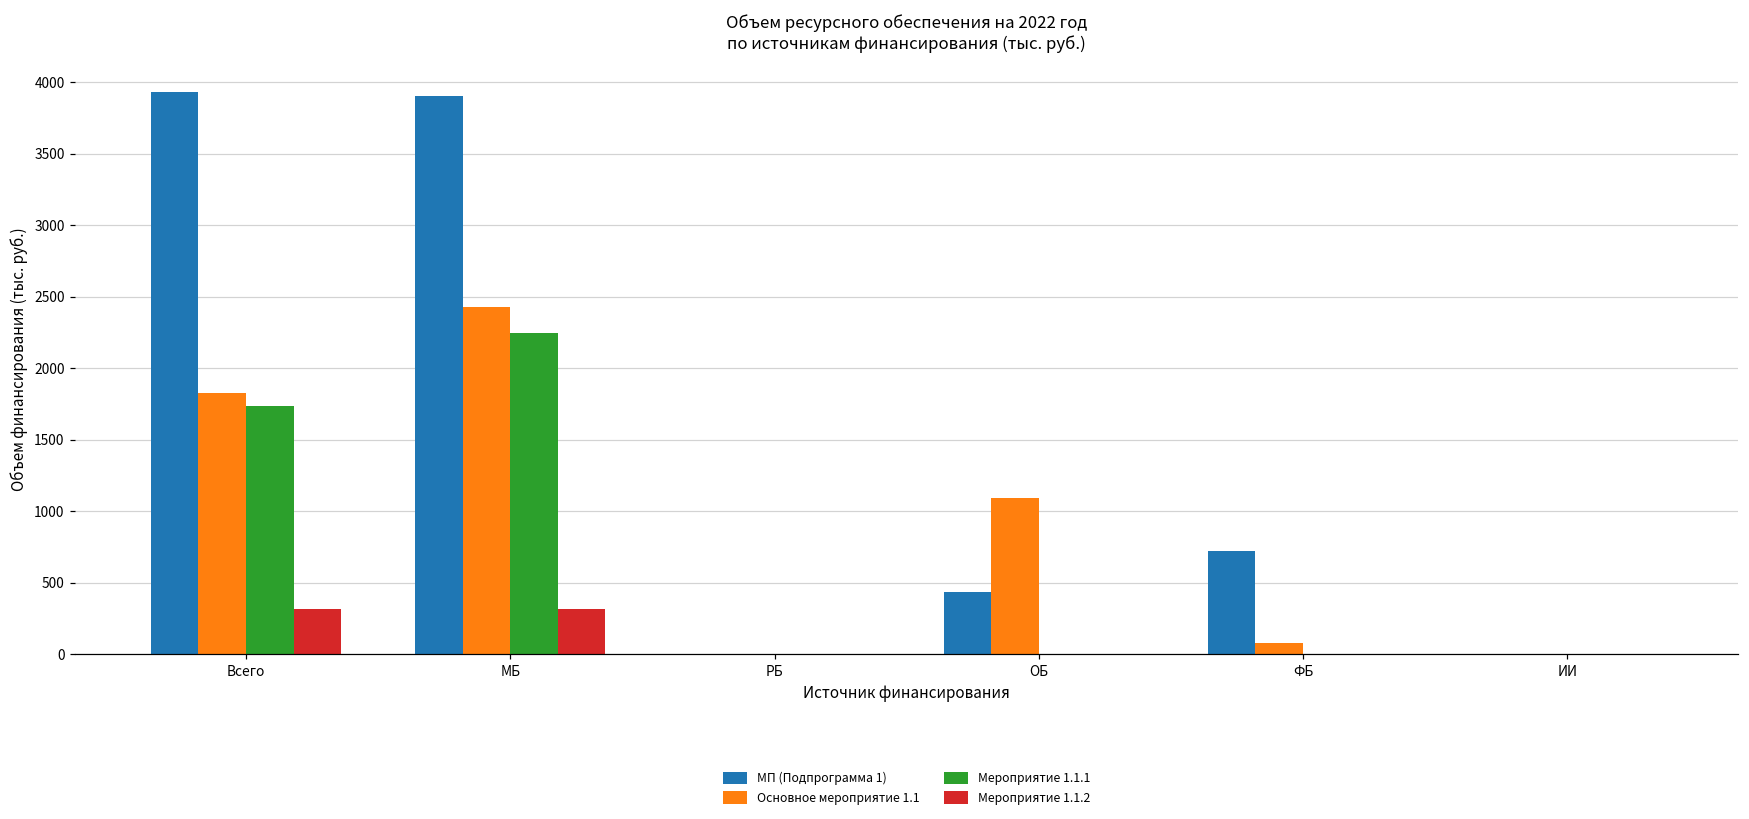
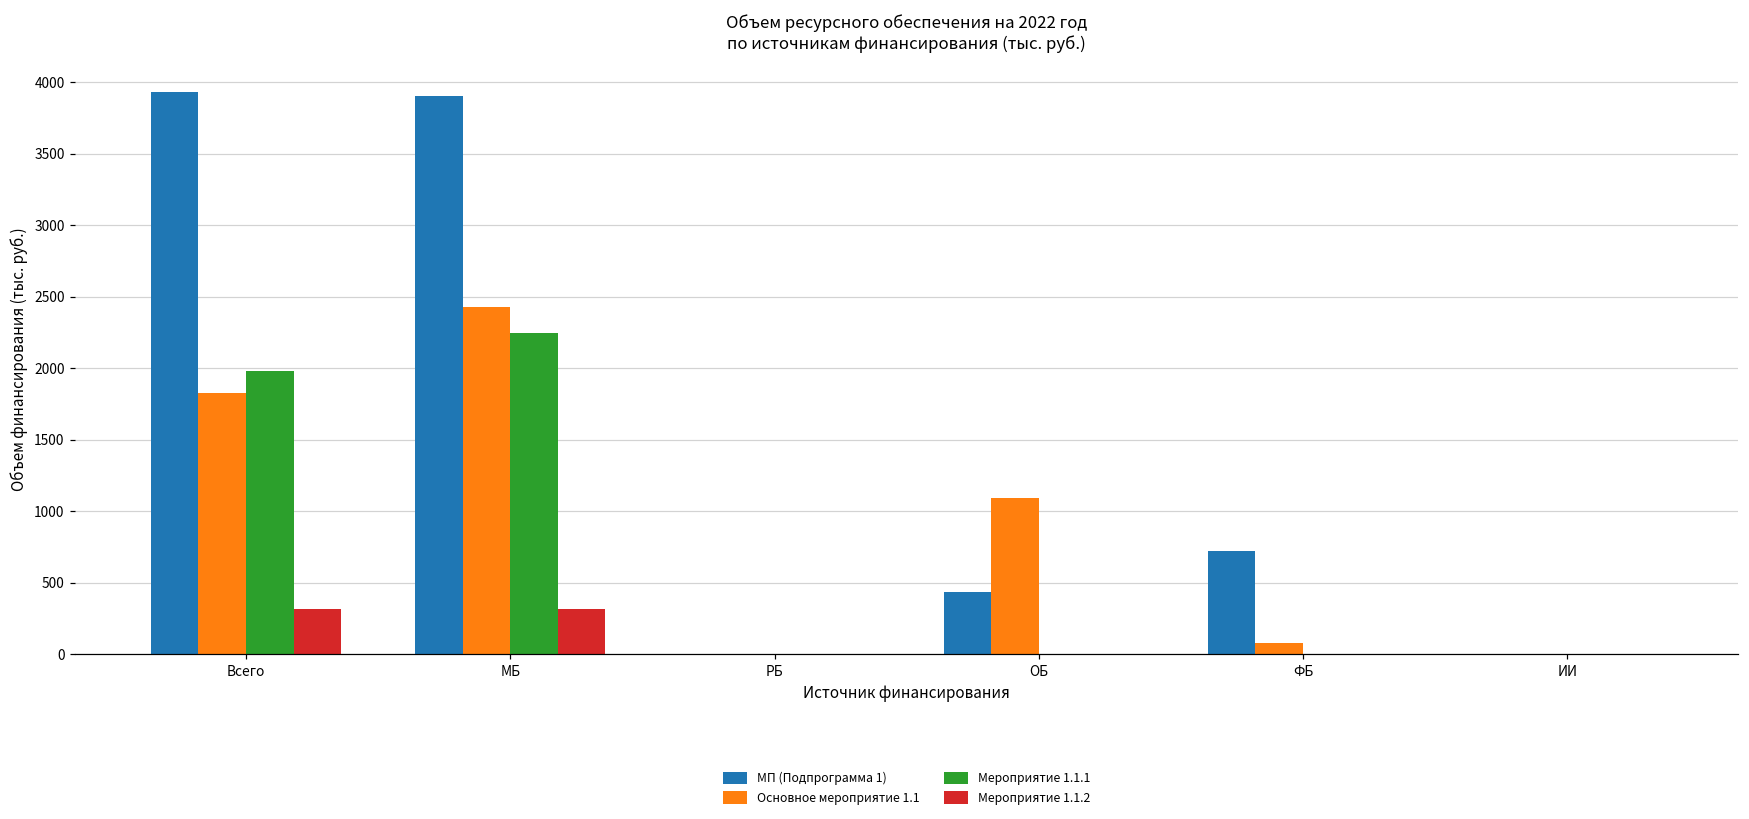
  {
    "МП (Подпрограмма 1)": {
      "Всего": 3930,
      "МБ": 3900,
      "РБ": 0,
      "ОБ": 440,
      "ФБ": 720,
      "ИИ": 0
    },
    "Основное мероприятие 1.1": {
      "Всего": 1830,
      "МБ": 2430,
      "РБ": 0,
      "ОБ": 1090,
      "ФБ": 80,
      "ИИ": 0
    },
    "Мероприятие 1.1.1": {
-     "Всего": 1740,
+     "Всего": 1980,
      "МБ": 2250,
      "РБ": 0,
      "ОБ": 0,
      "ФБ": 0,
      "ИИ": 0
    },
    "Мероприятие 1.1.2": {
      "Всего": 320,
      "МБ": 320,
      "РБ": 0,
      "ОБ": 0,
      "ФБ": 0,
      "ИИ": 0
    }
  }
